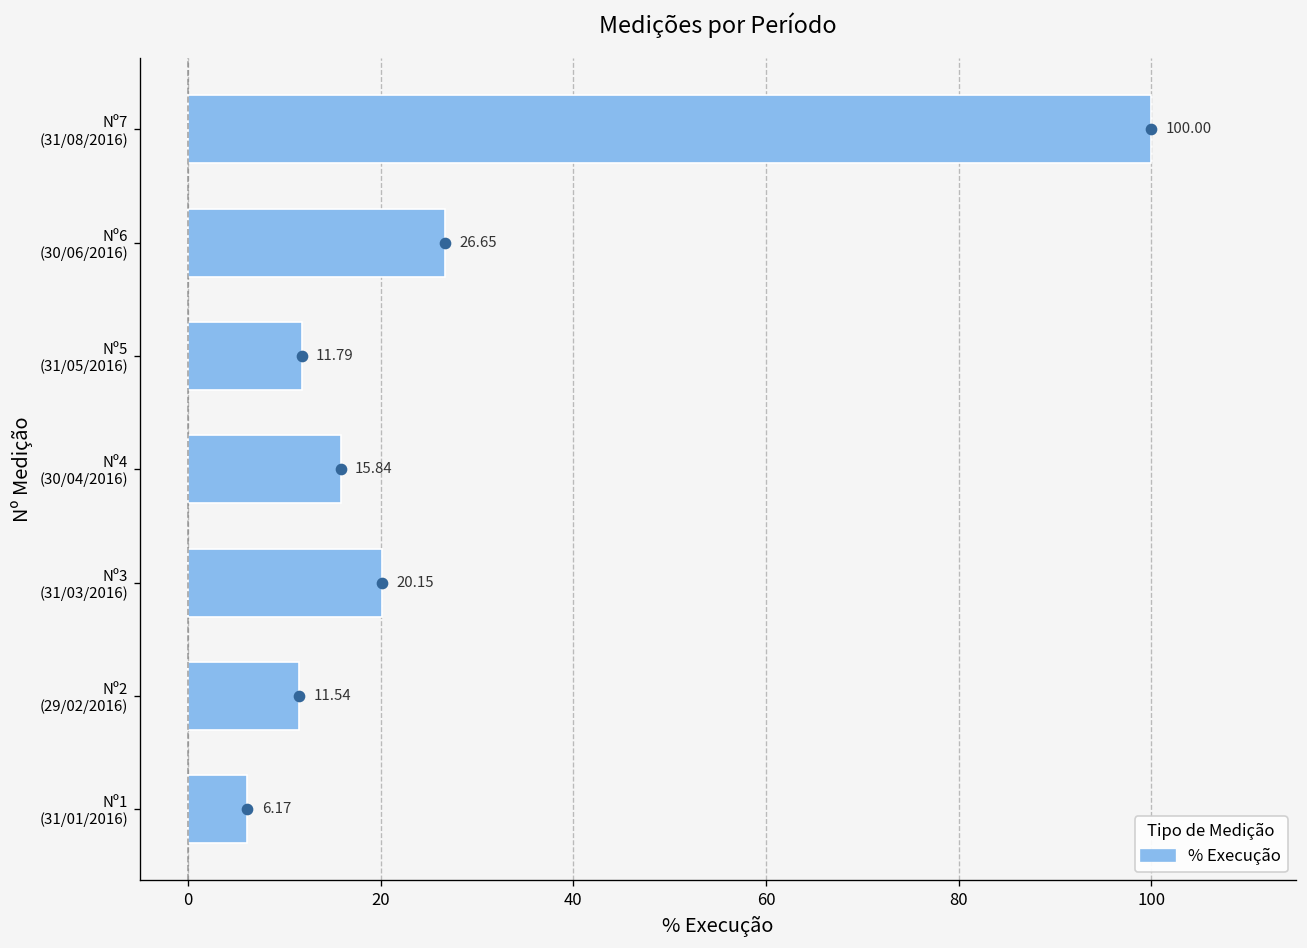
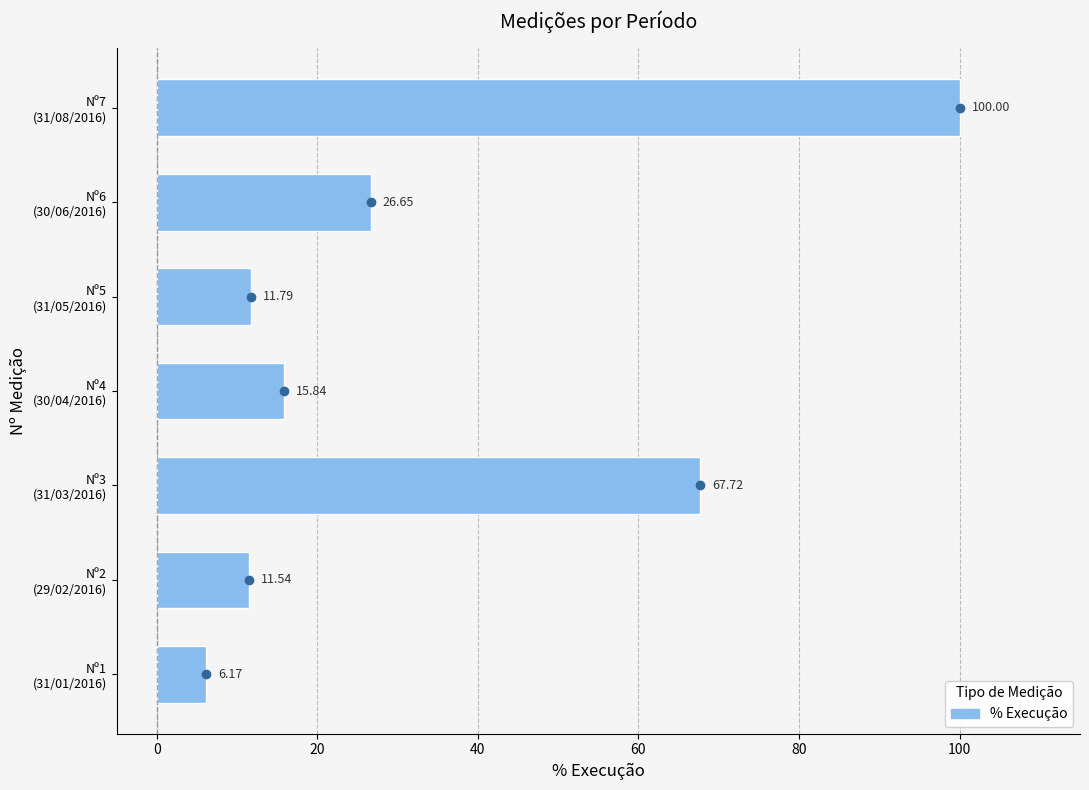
  {
    "% Execução": {
      "Nº7 (31/08/2016)": 100.00,
      "Nº6 (30/06/2016)": 26.65,
      "Nº5 (31/05/2016)": 11.79,
      "Nº4 (30/04/2016)": 15.84,
-     "Nº3 (31/03/2016)": 20.15,
+     "Nº3 (31/03/2016)": 67.72,
      "Nº2 (29/02/2016)": 11.54,
      "Nº1 (31/01/2016)": 6.17
    }
  }
